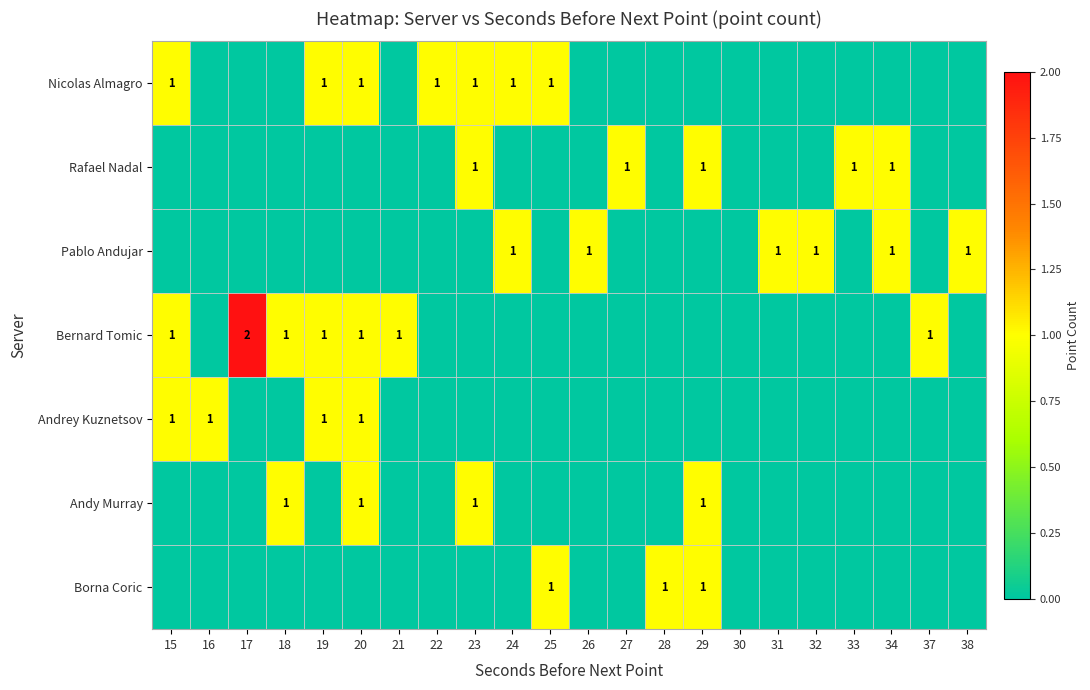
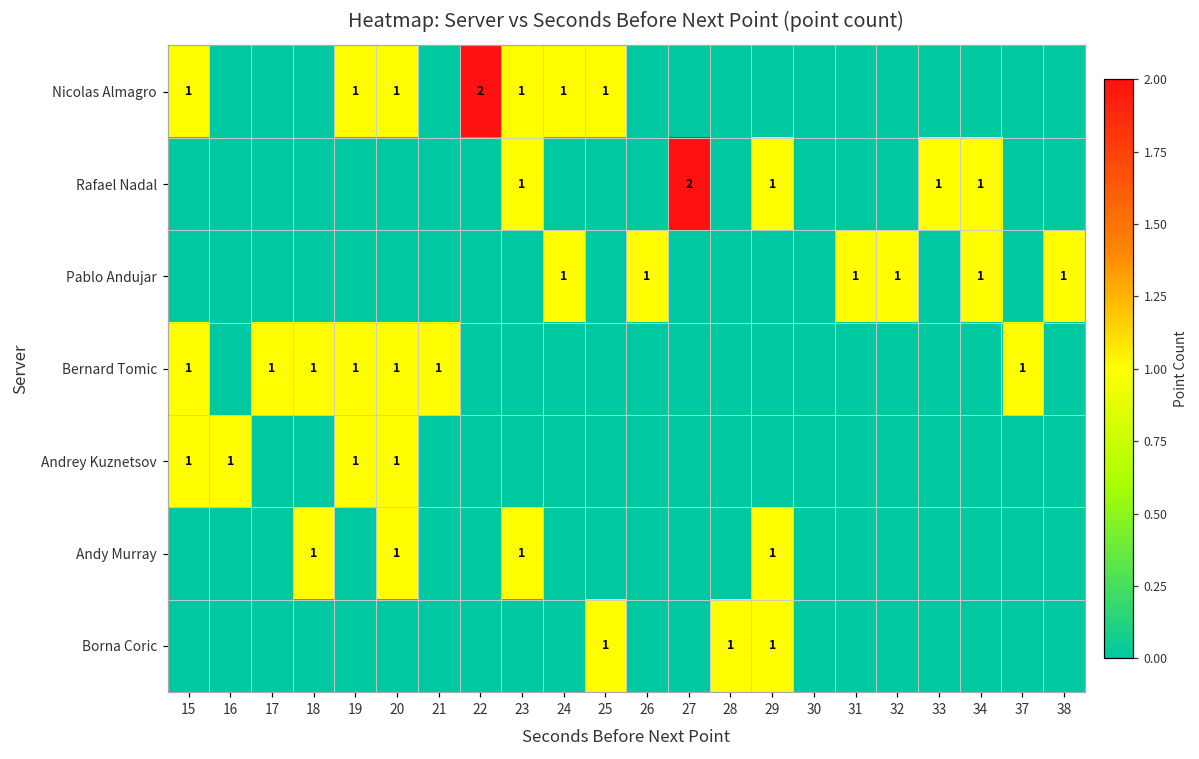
  {
    "Nicolas Almagro": {
      "15": 1,
      "19": 1,
      "20": 1,
-     "22": 1,
+     "22": 2,
      "23": 1,
      "24": 1,
      "25": 1
    },
    "Rafael Nadal": {
      "23": 1,
-     "27": 1,
+     "27": 2,
      "29": 1,
      "33": 1,
      "34": 1
    },
    "Pablo Andujar": {
      "24": 1,
      "26": 1,
      "31": 1,
      "32": 1,
      "34": 1,
      "38": 1
    },
    "Bernard Tomic": {
      "15": 1,
-     "17": 2,
+     "17": 1,
      "18": 1,
      "19": 1,
      "20": 1,
      "21": 1,
      "37": 1
    },
    "Andrey Kuznetsov": {
      "15": 1,
      "16": 1,
      "19": 1,
      "20": 1
    },
    "Andy Murray": {
      "18": 1,
      "20": 1,
      "23": 1,
      "29": 1
    },
    "Borna Coric": {
      "25": 1,
      "28": 1,
      "29": 1
    }
  }
